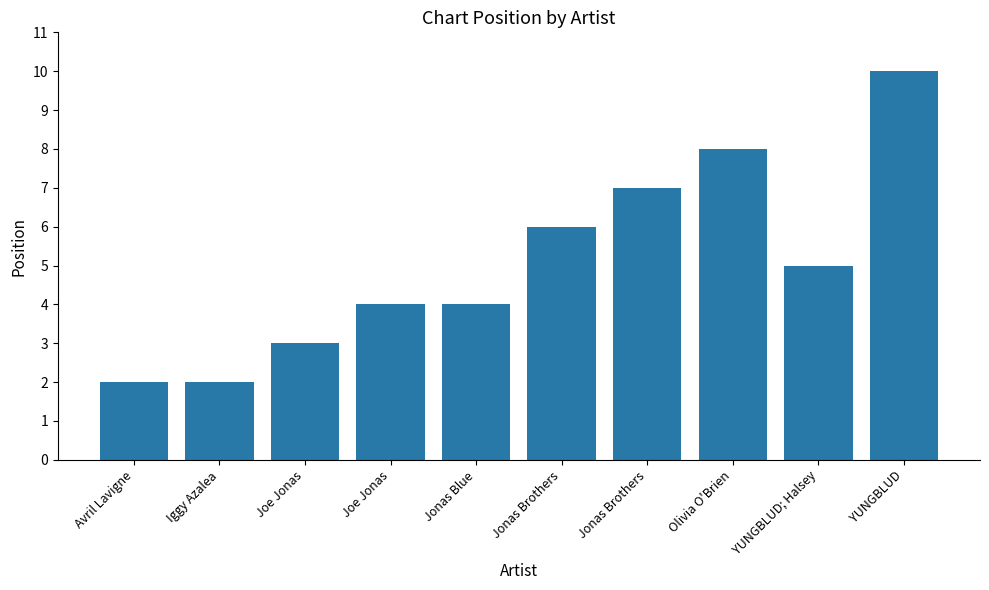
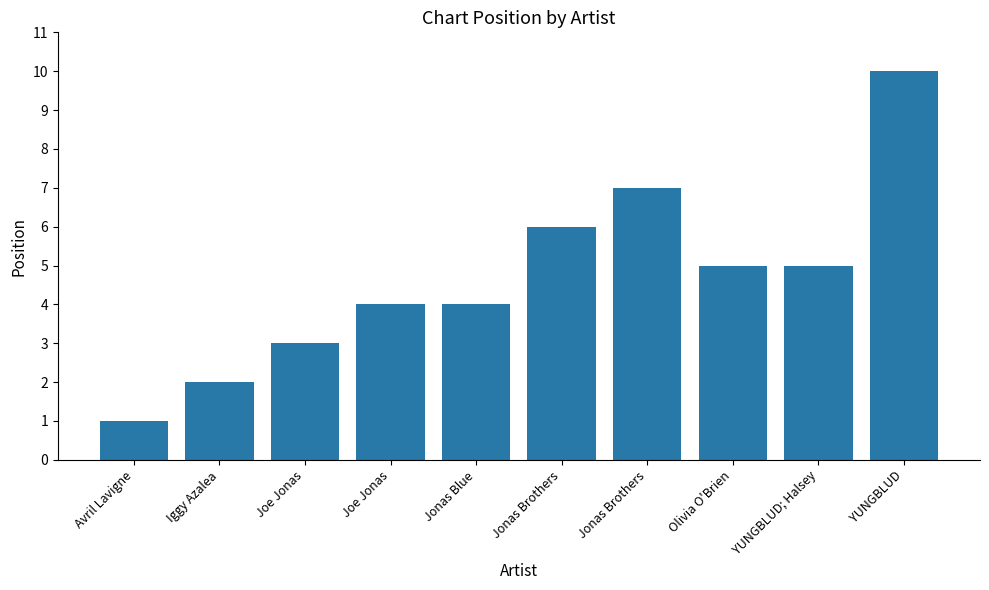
  {
-   "Avril Lavigne": 2,
+   "Avril Lavigne": 1,
    "Iggy Azalea": 2,
    "Jonas Blue": 4,
-   "Olivia O'Brien": 8,
+   "Olivia O'Brien": 5,
    "YUNGBLUD; Halsey": 5,
    "YUNGBLUD": 10
  }
